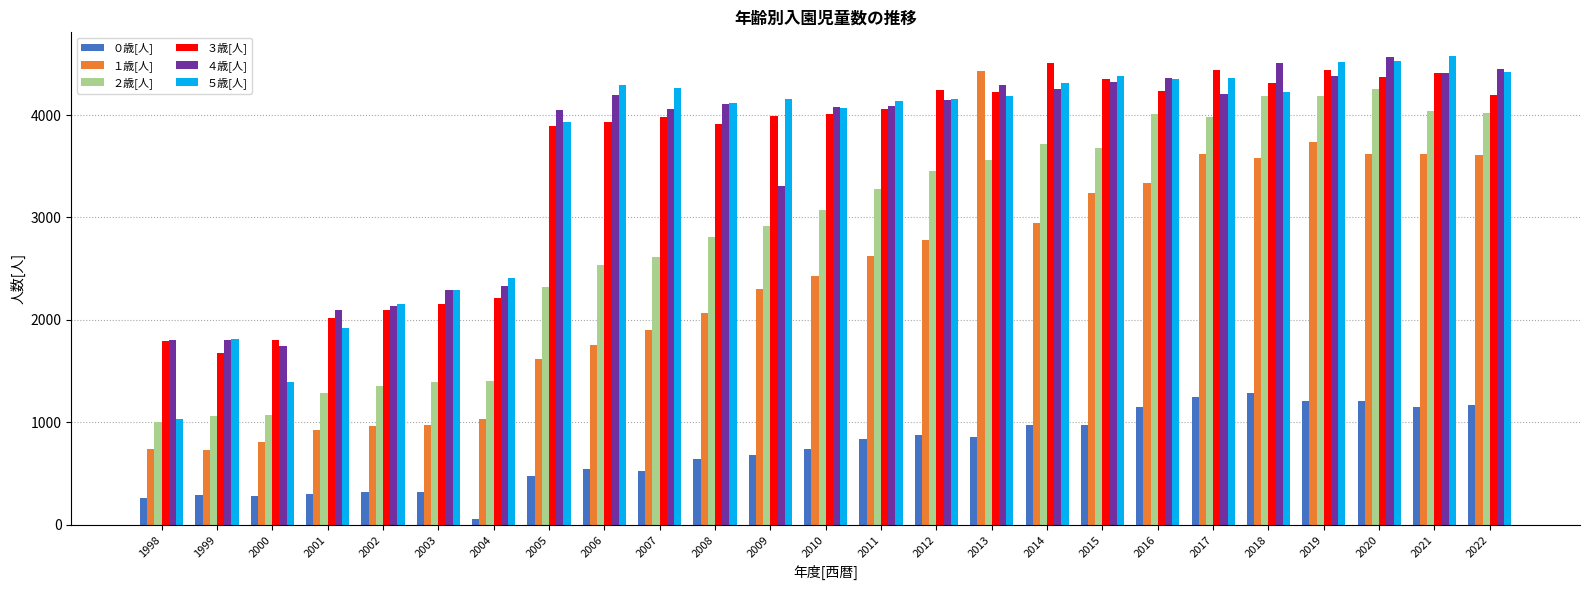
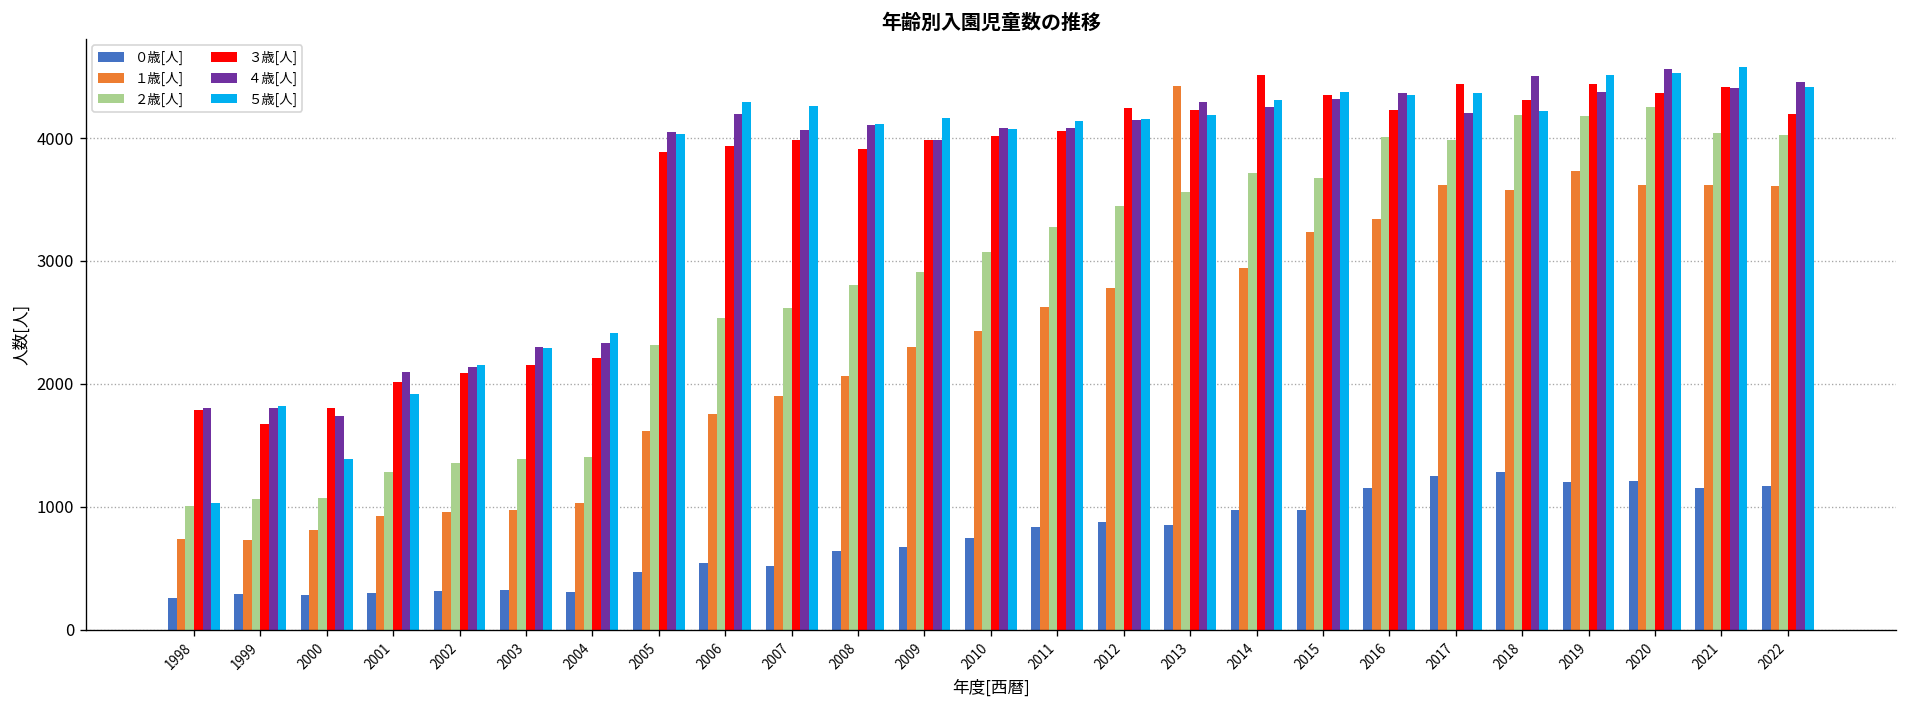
  {
    "０歳[人]": {
      "1998": 260,
      "1999": 290,
      "2000": 280,
      "2001": 300,
      "2002": 320,
      "2003": 320,
-     "2004": 60,
+     "2004": 310,
      "2005": 470,
      "2006": 540,
      "2007": 520,
      "2008": 640,
      "2009": 680,
      "2010": 740,
      "2011": 840,
      "2012": 870,
      "2013": 860,
      "2014": 970,
      "2015": 970,
      "2016": 1150,
      "2017": 1250,
      "2018": 1280,
      "2019": 1210,
      "2020": 1210,
      "2021": 1150,
      "2022": 1170
    },
    "１歳[人]": {
      "1998": 740,
      "1999": 730,
      "2000": 810,
      "2001": 920,
      "2002": 960,
      "2003": 970,
      "2004": 1030,
      "2005": 1620,
      "2006": 1760,
      "2007": 1910,
      "2008": 2070,
      "2009": 2300,
      "2010": 2430,
      "2011": 2630,
      "2012": 2780,
      "2013": 4430,
      "2014": 2940,
      "2015": 3240,
      "2016": 3340,
      "2017": 3620,
      "2018": 3580,
      "2019": 3730,
      "2020": 3620,
      "2021": 3620,
      "2022": 3610
    },
    "２歳[人]": {
      "1998": 1010,
      "1999": 1060,
      "2000": 1080,
      "2001": 1290,
      "2002": 1360,
      "2003": 1390,
      "2004": 1410,
      "2005": 2320,
      "2006": 2540,
      "2007": 2620,
      "2008": 2810,
      "2009": 2910,
      "2010": 3070,
      "2011": 3280,
      "2012": 3450,
      "2013": 3560,
      "2014": 3710,
      "2015": 3680,
      "2016": 4010,
      "2017": 3980,
      "2018": 4190,
      "2019": 4180,
      "2020": 4250,
      "2021": 4040,
      "2022": 4020
    },
    "３歳[人]": {
      "1998": 1790,
      "1999": 1680,
      "2000": 1800,
      "2001": 2020,
      "2002": 2090,
      "2003": 2160,
      "2004": 2210,
      "2005": 3890,
      "2006": 3940,
      "2007": 3980,
      "2008": 3910,
      "2009": 3990,
      "2010": 4010,
      "2011": 4060,
      "2012": 4250,
      "2013": 4230,
      "2014": 4510,
      "2015": 4350,
      "2016": 4230,
      "2017": 4440,
      "2018": 4310,
      "2019": 4440,
      "2020": 4370,
      "2021": 4410,
      "2022": 4200
    },
    "４歳[人]": {
      "1998": 1810,
      "1999": 1810,
      "2000": 1740,
      "2001": 2100,
      "2002": 2140,
      "2003": 2300,
      "2004": 2340,
      "2005": 4050,
      "2006": 4200,
      "2007": 4060,
      "2008": 4100,
-     "2009": 3310,
+     "2009": 3990,
      "2010": 4080,
      "2011": 4090,
      "2012": 4150,
      "2013": 4300,
      "2014": 4250,
      "2015": 4320,
      "2016": 4370,
      "2017": 4210,
      "2018": 4500,
      "2019": 4380,
      "2020": 4560,
      "2021": 4410,
      "2022": 4450
    },
    "５歳[人]": {
      "1998": 1030,
      "1999": 1820,
      "2000": 1390,
      "2001": 1920,
      "2002": 2160,
      "2003": 2300,
      "2004": 2410,
-     "2005": 3930,
+     "2005": 4040,
      "2006": 4300,
      "2007": 4260,
      "2008": 4120,
      "2009": 4160,
      "2010": 4070,
      "2011": 4140,
      "2012": 4160,
      "2013": 4180,
      "2014": 4310,
      "2015": 4380,
      "2016": 4350,
      "2017": 4370,
      "2018": 4220,
      "2019": 4520,
      "2020": 4530,
      "2021": 4580,
      "2022": 4420
    }
  }
